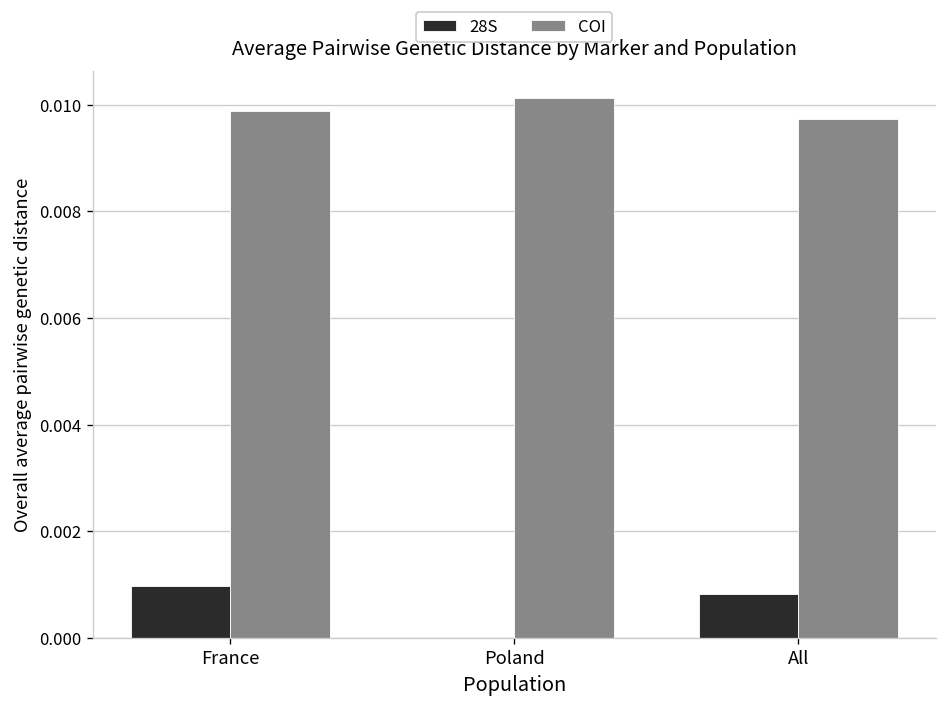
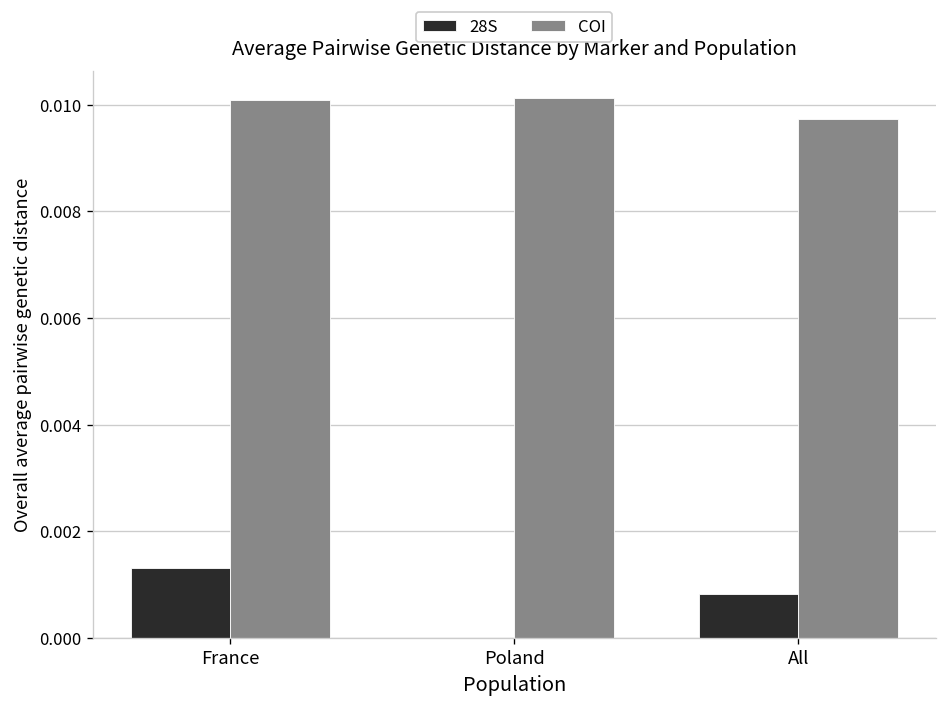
  {
    "28S": {
-     "France": 0.0010,
+     "France": 0.0013,
      "Poland": 0.0000,
      "All": 0.0008
    },
    "COI": {
-     "France": 0.0099,
+     "France": 0.0101,
      "Poland": 0.0101,
      "All": 0.0097
    }
  }
